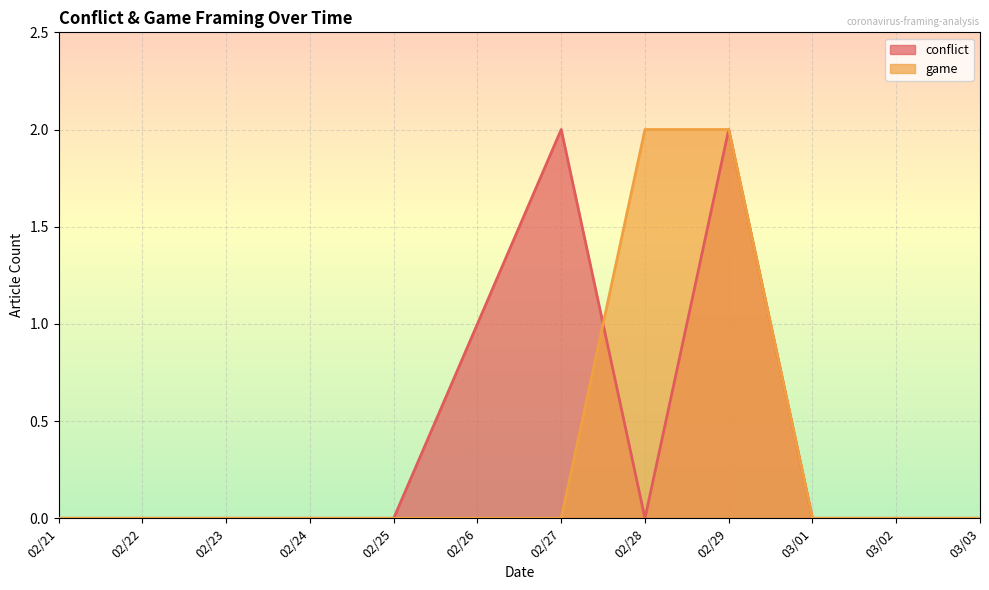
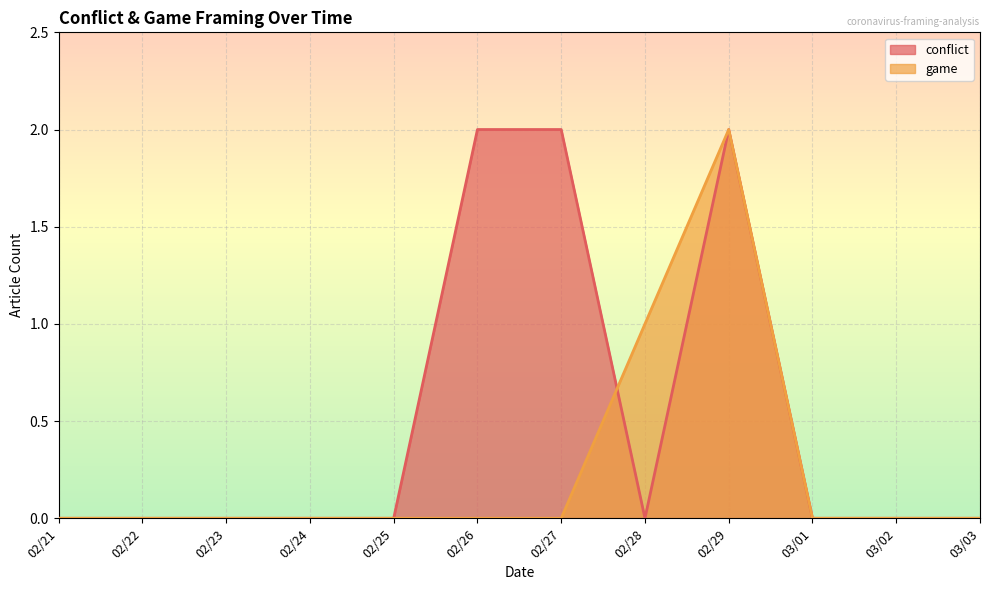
  {
    "conflict": {
-     "02/26": 1,
+     "02/26": 2,
      "02/27": 2,
      "02/28": 0
    },
    "game": {
      "02/26": 0,
      "02/27": 0,
-     "02/28": 2
+     "02/28": 1
    }
  }
